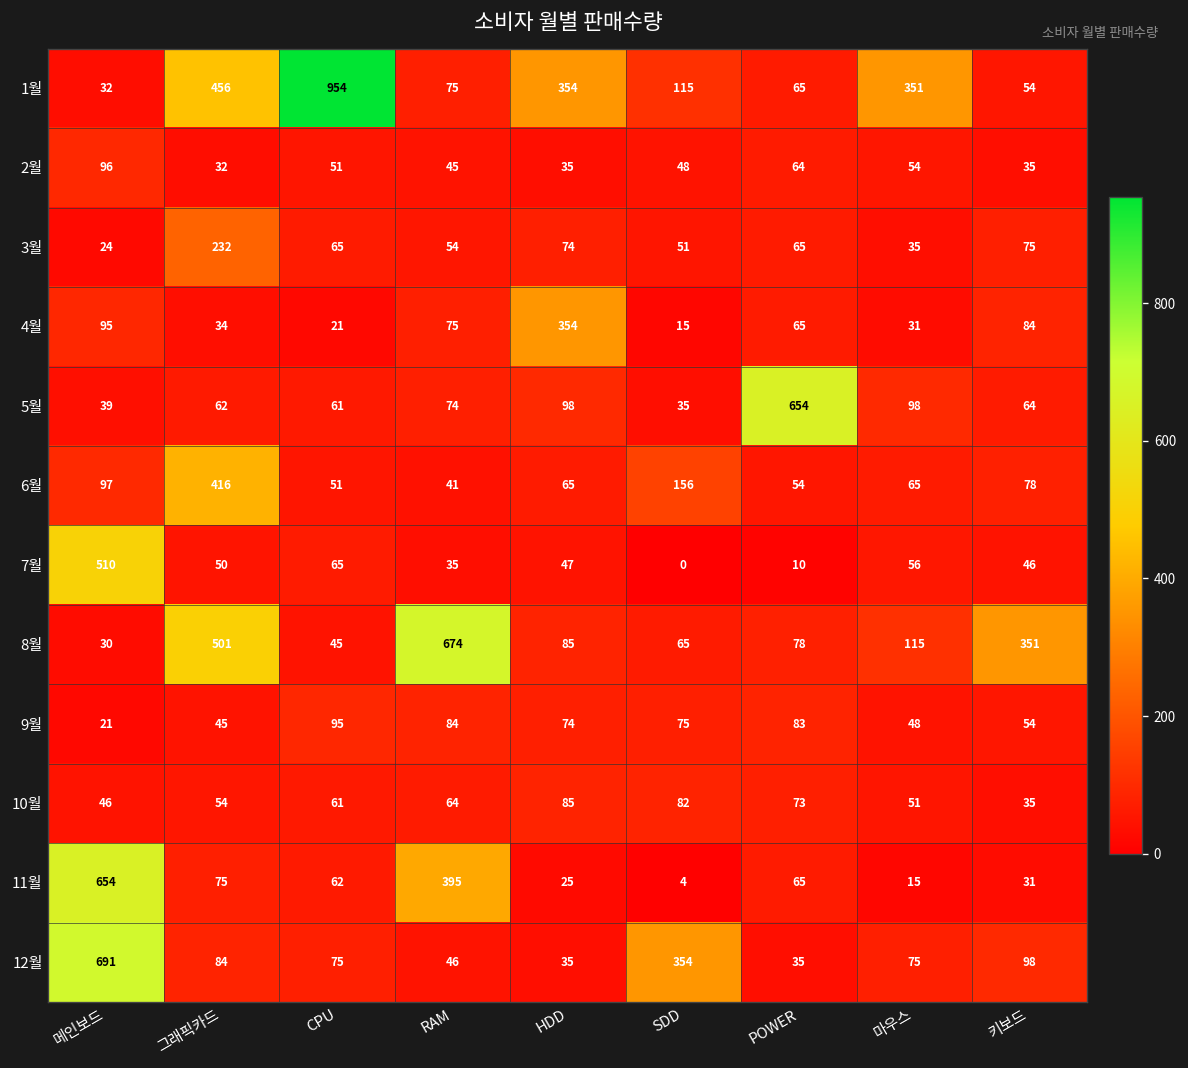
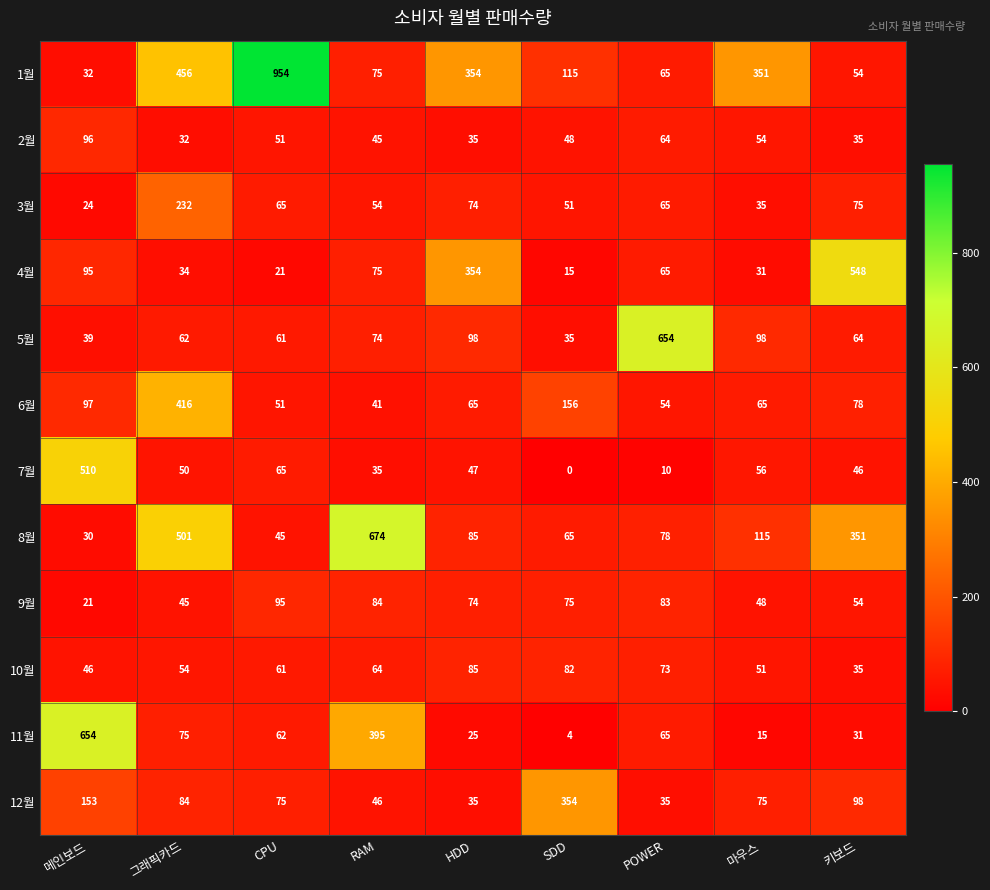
  {
    "1월": {
      "메인보드": 32,
      "그래픽카드": 456,
      "CPU": 954,
      "RAM": 75,
      "HDD": 354,
      "SDD": 115,
      "POWER": 65,
      "마우스": 351,
      "키보드": 54
    },
    "2월": {
      "메인보드": 96,
      "그래픽카드": 32,
      "CPU": 51,
      "RAM": 45,
      "HDD": 35,
      "SDD": 48,
      "POWER": 64,
      "마우스": 54,
      "키보드": 35
    },
    "3월": {
      "메인보드": 24,
      "그래픽카드": 232,
      "CPU": 65,
      "RAM": 54,
      "HDD": 74,
      "SDD": 51,
      "POWER": 65,
      "마우스": 35,
      "키보드": 75
    },
    "4월": {
      "메인보드": 95,
      "그래픽카드": 34,
      "CPU": 21,
      "RAM": 75,
      "HDD": 354,
      "SDD": 15,
      "POWER": 65,
      "마우스": 31,
-     "키보드": 84
+     "키보드": 548
    },
    "5월": {
      "메인보드": 39,
      "그래픽카드": 62,
      "CPU": 61,
      "RAM": 74,
      "HDD": 98,
      "SDD": 35,
      "POWER": 654,
      "마우스": 98,
      "키보드": 64
    },
    "6월": {
      "메인보드": 97,
      "그래픽카드": 416,
      "CPU": 51,
      "RAM": 41,
      "HDD": 65,
      "SDD": 156,
      "POWER": 54,
      "마우스": 65,
      "키보드": 78
    },
    "7월": {
      "메인보드": 510,
      "그래픽카드": 50,
      "CPU": 65,
      "RAM": 35,
      "HDD": 47,
      "SDD": 0,
      "POWER": 10,
      "마우스": 56,
      "키보드": 46
    },
    "8월": {
      "메인보드": 30,
      "그래픽카드": 501,
      "CPU": 45,
      "RAM": 674,
      "HDD": 85,
      "SDD": 65,
      "POWER": 78,
      "마우스": 115,
      "키보드": 351
    },
    "9월": {
      "메인보드": 21,
      "그래픽카드": 45,
      "CPU": 95,
      "RAM": 84,
      "HDD": 74,
      "SDD": 75,
      "POWER": 83,
      "마우스": 48,
      "키보드": 54
    },
    "10월": {
      "메인보드": 46,
      "그래픽카드": 54,
      "CPU": 61,
      "RAM": 64,
      "HDD": 85,
      "SDD": 82,
      "POWER": 73,
      "마우스": 51,
      "키보드": 35
    },
    "11월": {
      "메인보드": 654,
      "그래픽카드": 75,
      "CPU": 62,
      "RAM": 395,
      "HDD": 25,
      "SDD": 4,
      "POWER": 65,
      "마우스": 15,
      "키보드": 31
    },
    "12월": {
-     "메인보드": 691,
+     "메인보드": 153,
      "그래픽카드": 84,
      "CPU": 75,
      "RAM": 46,
      "HDD": 35,
      "SDD": 354,
      "POWER": 35,
      "마우스": 75,
      "키보드": 98
    }
  }
